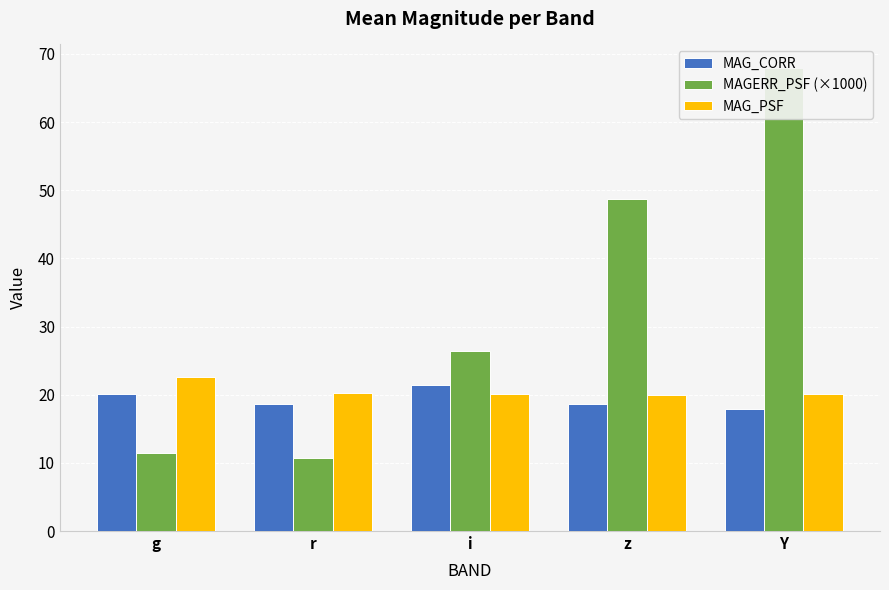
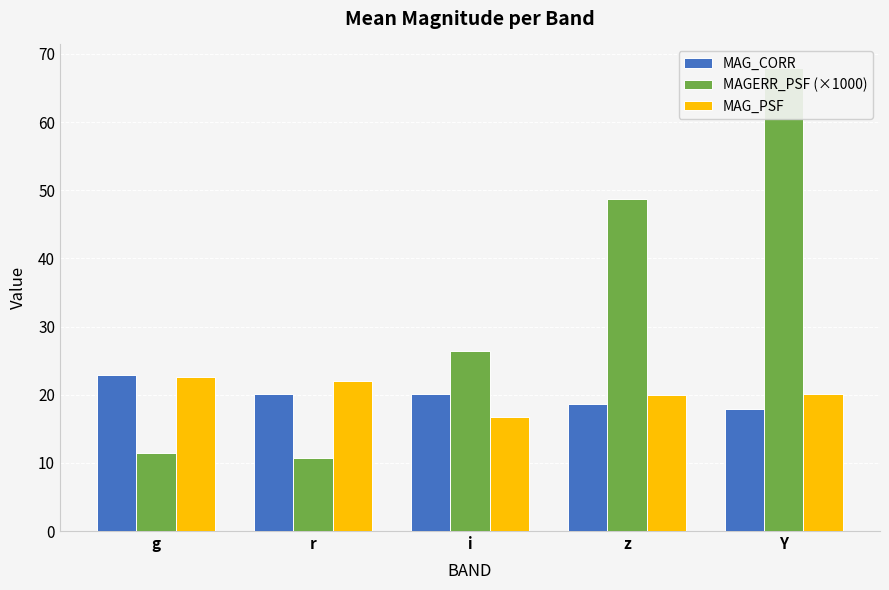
  {
    "MAG_CORR": {
-     "g": 20,
-     "r": 19,
-     "i": 21,
+     "g": 23,
+     "r": 20,
+     "i": 20,
      "z": 19,
      "Y": 18
    },
    "MAGERR_PSF (×1000)": {
      "g": 11,
      "r": 11,
      "i": 26,
      "z": 49
    },
    "MAG_PSF": {
      "g": 23,
-     "r": 20,
-     "i": 20,
+     "r": 22,
+     "i": 17,
      "z": 20,
      "Y": 20
    }
  }
